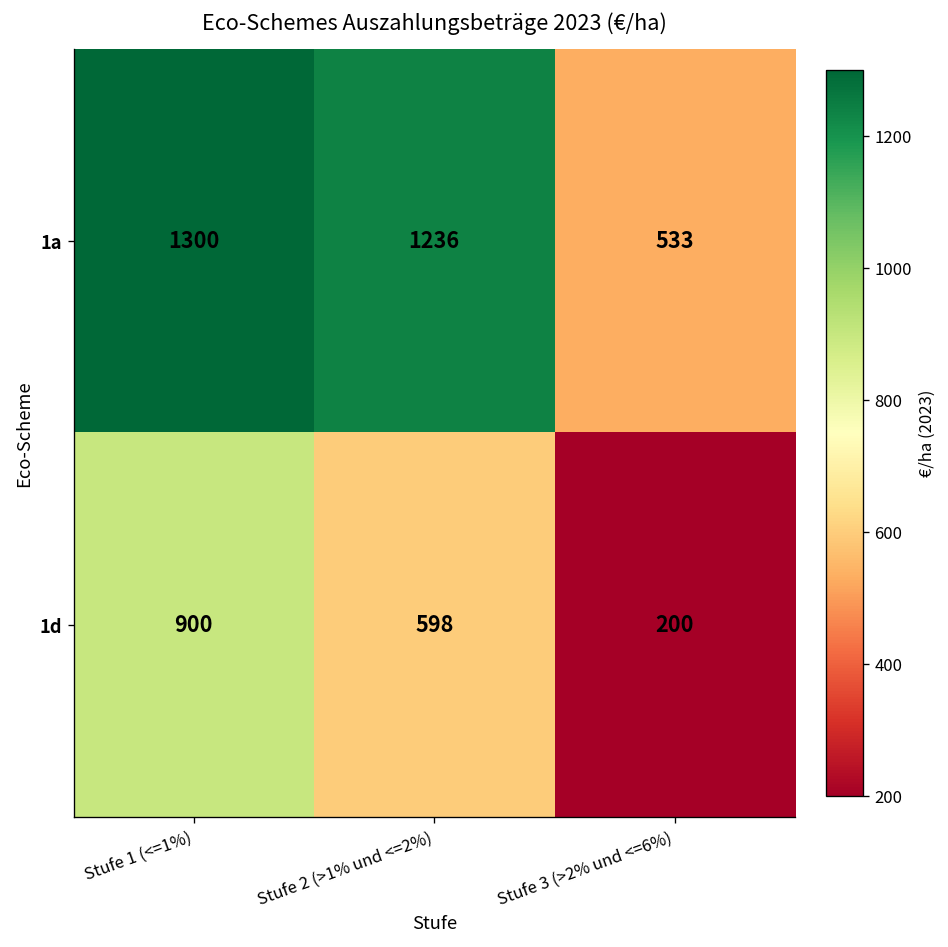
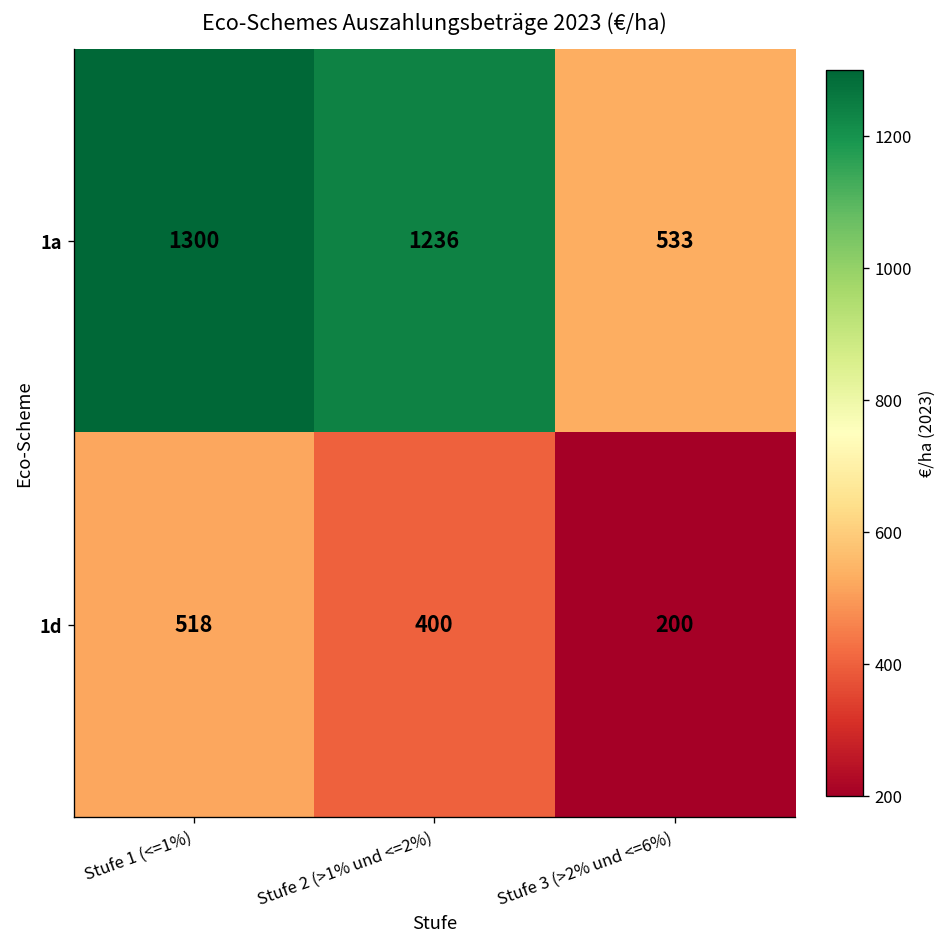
  {
    "1a": {
      "Stufe 1 (<=1%)": 1300,
      "Stufe 2 (>1% und <=2%)": 1236,
      "Stufe 3 (>2% und <=6%)": 533
    },
    "1d": {
-     "Stufe 1 (<=1%)": 900,
-     "Stufe 2 (>1% und <=2%)": 598,
+     "Stufe 1 (<=1%)": 518,
+     "Stufe 2 (>1% und <=2%)": 400,
      "Stufe 3 (>2% und <=6%)": 200
    }
  }
